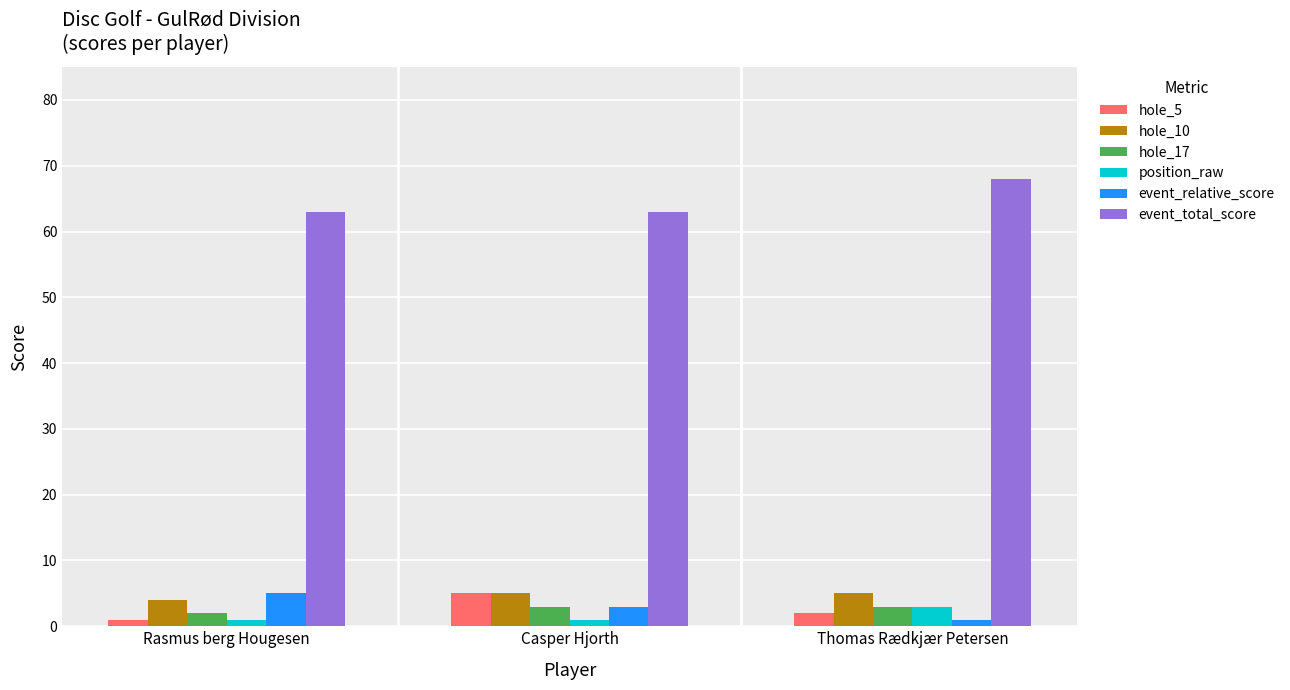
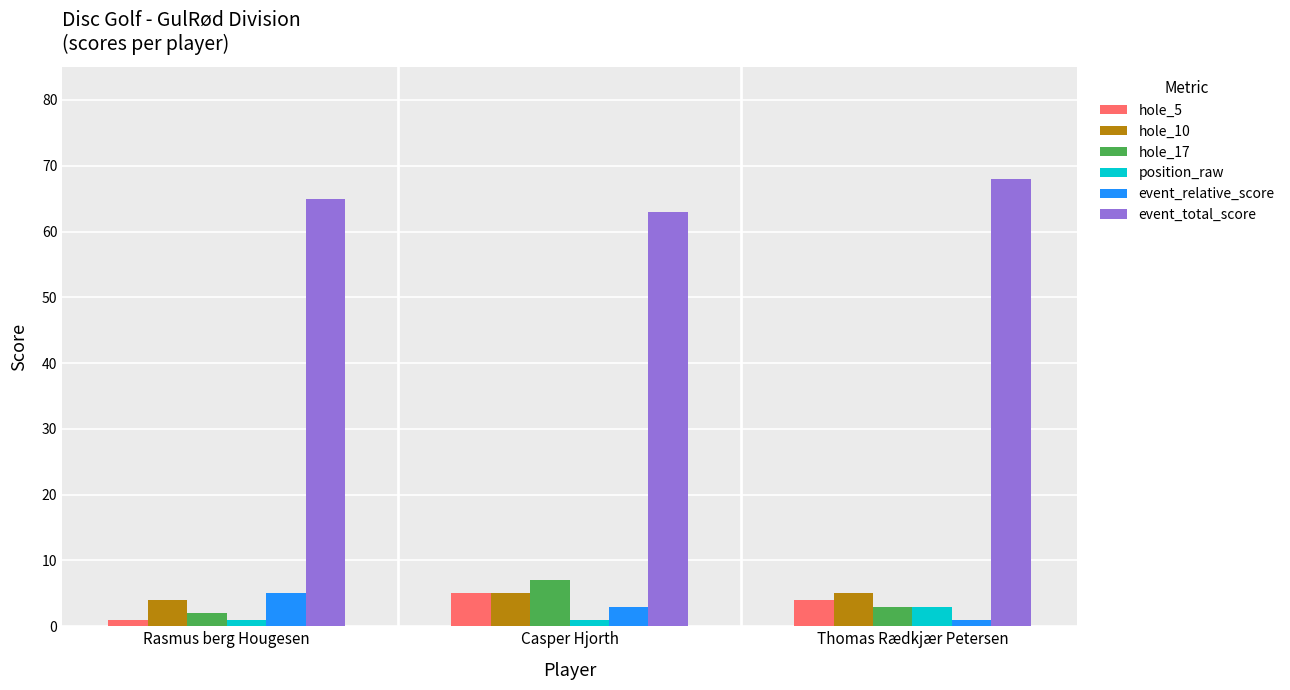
  {
    "hole_5": {
      "Rasmus berg Hougesen": 1,
      "Casper Hjorth": 5,
-     "Thomas Rædkjær Petersen": 2
+     "Thomas Rædkjær Petersen": 4
    },
    "hole_10": {
      "Rasmus berg Hougesen": 4,
      "Casper Hjorth": 5,
      "Thomas Rædkjær Petersen": 5
    },
    "hole_17": {
      "Rasmus berg Hougesen": 2,
-     "Casper Hjorth": 3,
+     "Casper Hjorth": 7,
      "Thomas Rædkjær Petersen": 3
    },
    "position_raw": {
      "Rasmus berg Hougesen": 1,
      "Casper Hjorth": 1,
      "Thomas Rædkjær Petersen": 3
    },
    "event_relative_score": {
      "Rasmus berg Hougesen": 5,
      "Casper Hjorth": 3,
      "Thomas Rædkjær Petersen": 1
    },
    "event_total_score": {
-     "Rasmus berg Hougesen": 63,
+     "Rasmus berg Hougesen": 65,
      "Casper Hjorth": 63,
      "Thomas Rædkjær Petersen": 68
    }
  }
